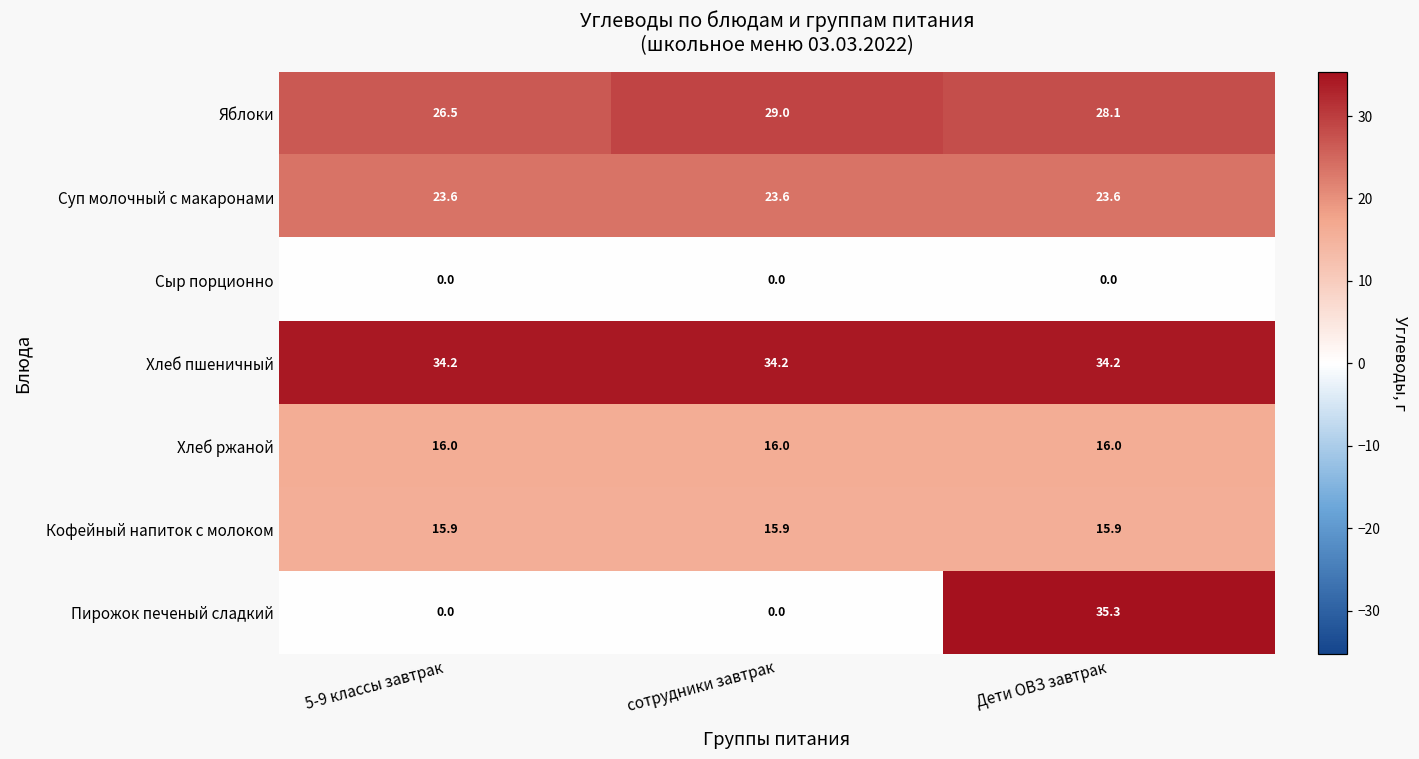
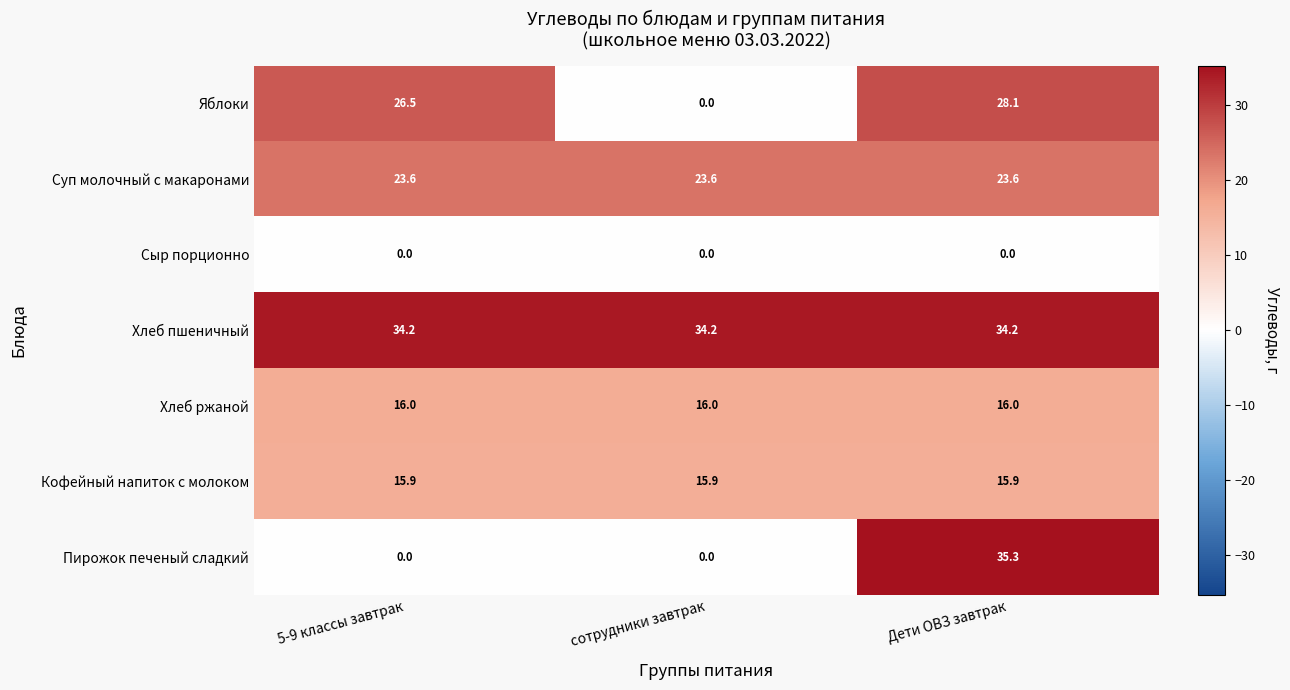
  {
    "Яблоки": {
      "5-9 классы завтрак": 26.5,
-     "сотрудники завтрак": 29.0,
+     "сотрудники завтрак": 0.0,
      "Дети ОВЗ завтрак": 28.1
    },
    "Суп молочный с макаронами": {
      "5-9 классы завтрак": 23.6,
      "сотрудники завтрак": 23.6,
      "Дети ОВЗ завтрак": 23.6
    },
    "Сыр порционно": {
      "5-9 классы завтрак": 0.0,
      "сотрудники завтрак": 0.0,
      "Дети ОВЗ завтрак": 0.0
    },
    "Хлеб пшеничный": {
      "5-9 классы завтрак": 34.2,
      "сотрудники завтрак": 34.2,
      "Дети ОВЗ завтрак": 34.2
    },
    "Хлеб ржаной": {
      "5-9 классы завтрак": 16.0,
      "сотрудники завтрак": 16.0,
      "Дети ОВЗ завтрак": 16.0
    },
    "Кофейный напиток с молоком": {
      "5-9 классы завтрак": 15.9,
      "сотрудники завтрак": 15.9,
      "Дети ОВЗ завтрак": 15.9
    },
    "Пирожок печеный сладкий": {
      "5-9 классы завтрак": 0.0,
      "сотрудники завтрак": 0.0,
      "Дети ОВЗ завтрак": 35.3
    }
  }
